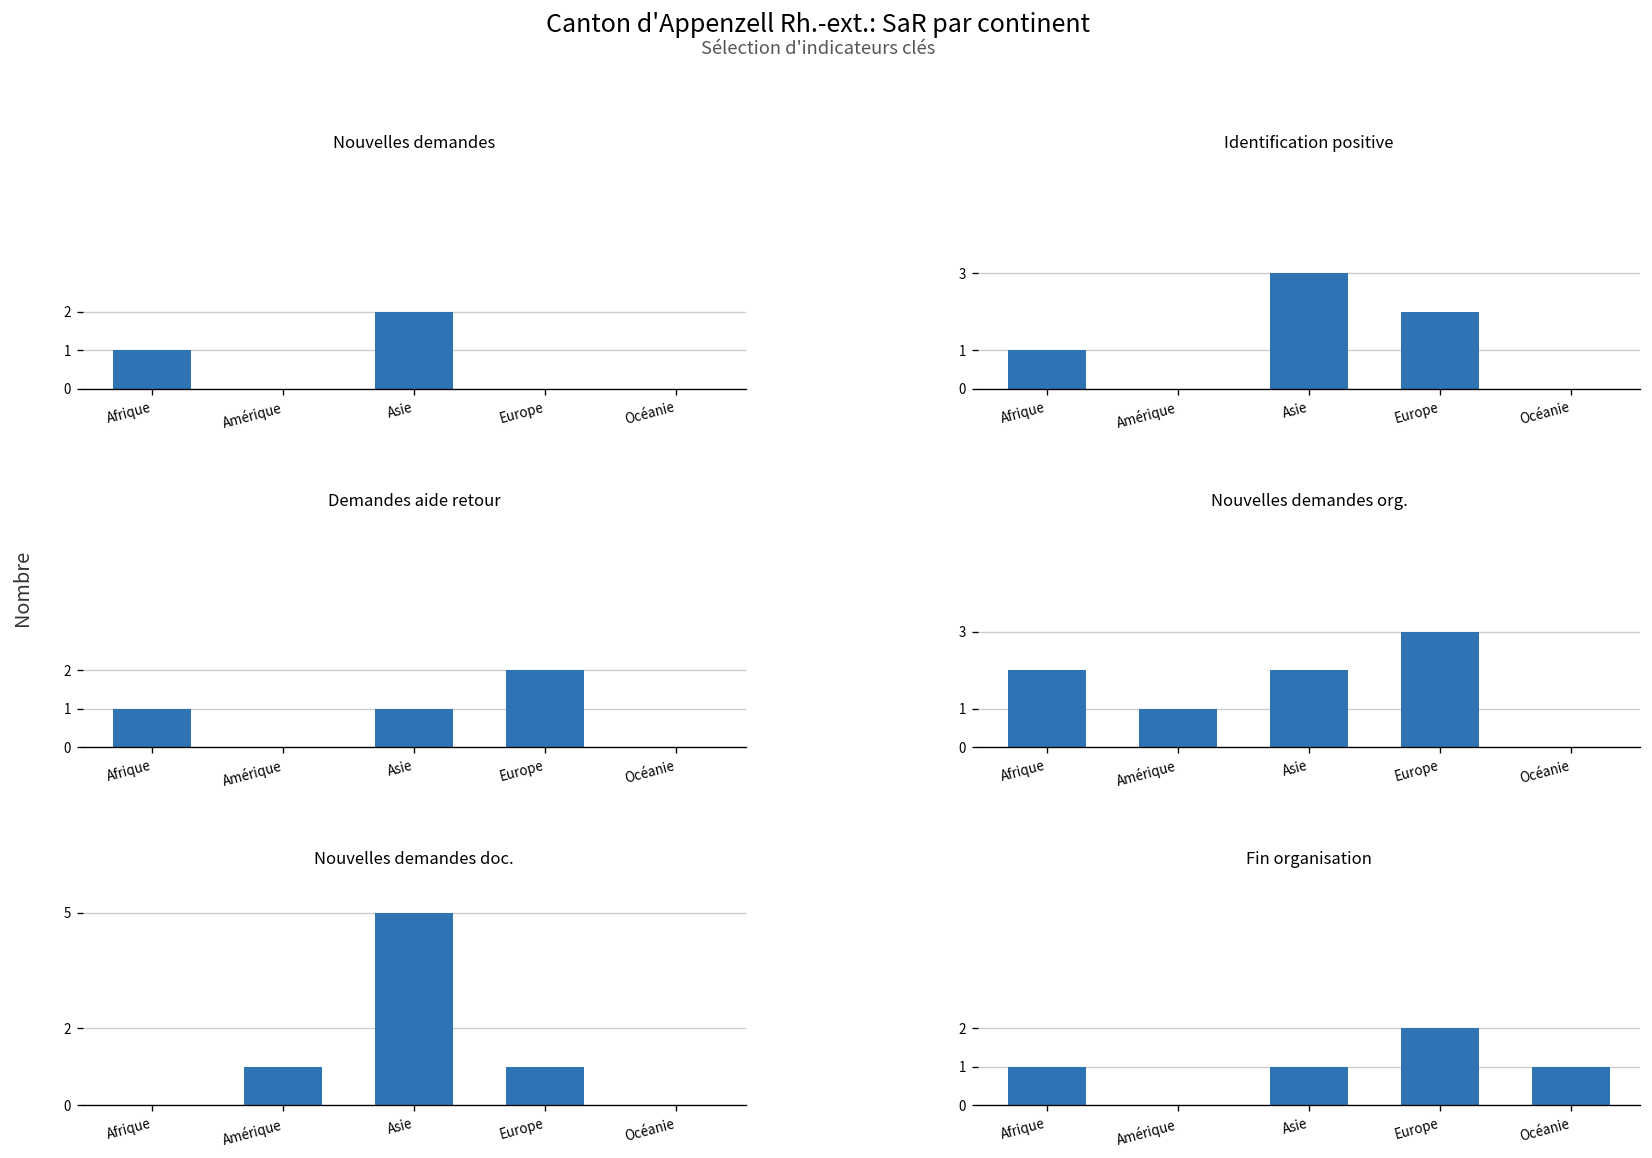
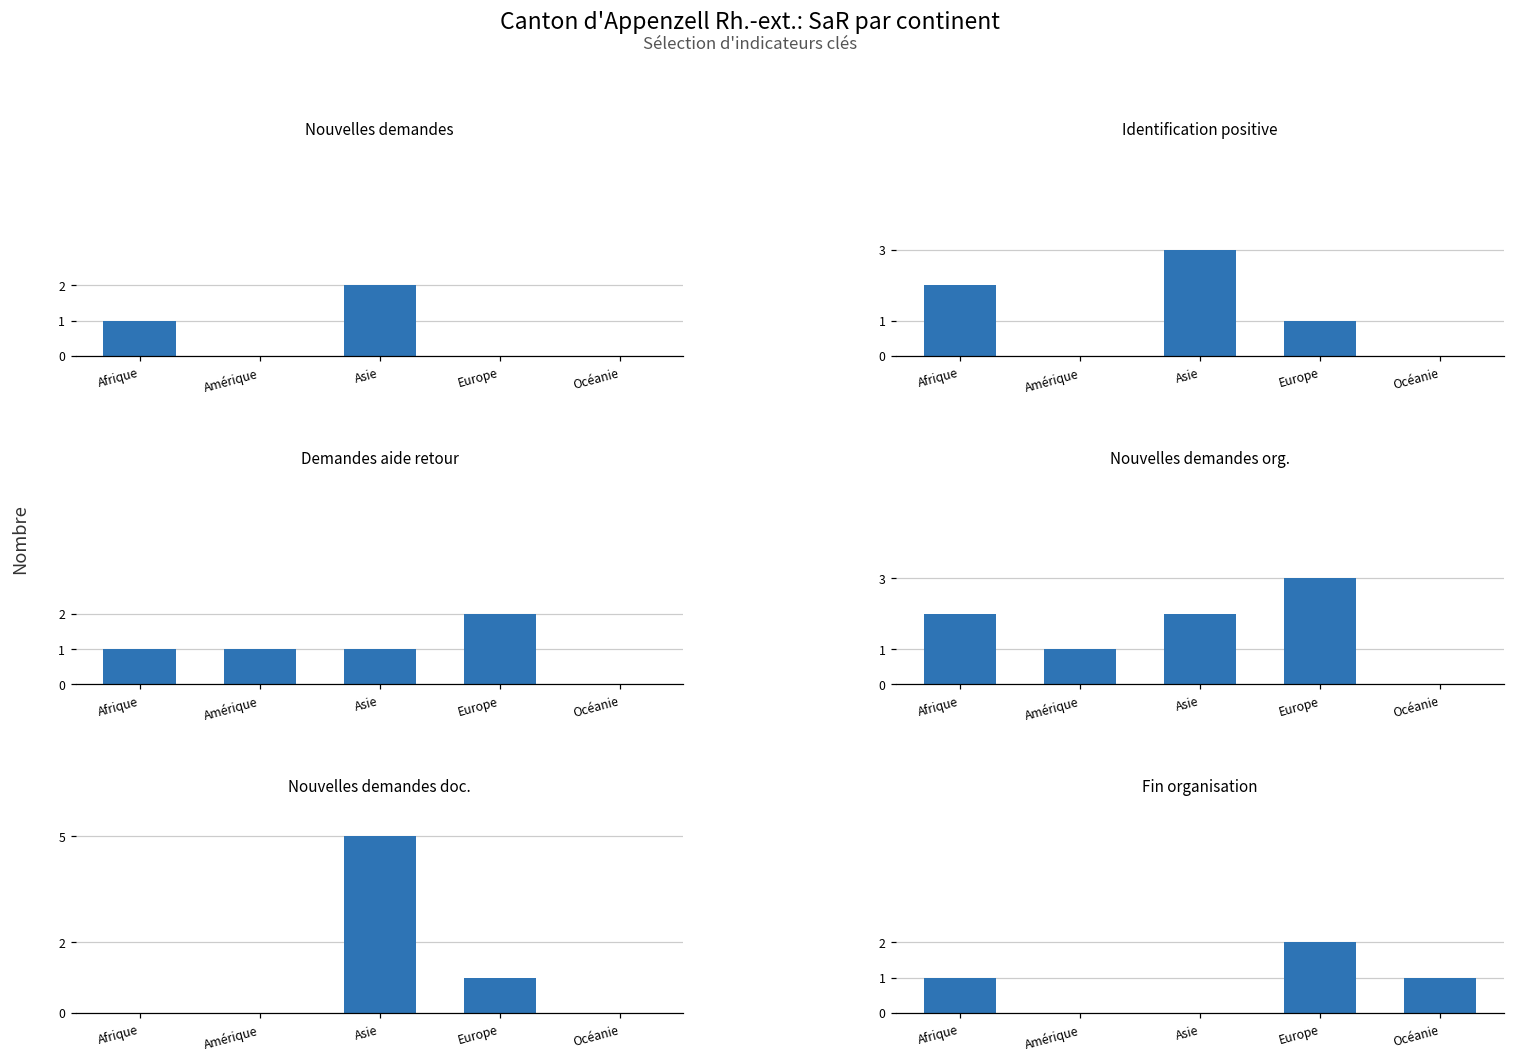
  {
    "Nouvelles demandes": {
      "Afrique": 1.0,
      "Amérique": 0.0,
      "Asie": 2.0,
      "Europe": 0.0,
      "Océanie": 0.0
    },
    "Identification positive": {
-     "Afrique": 1,
+     "Afrique": 2,
      "Amérique": 0,
      "Asie": 3,
-     "Europe": 2,
+     "Europe": 1,
      "Océanie": 0
    },
    "Demandes aide retour": {
      "Afrique": 1,
-     "Amérique": 0,
+     "Amérique": 1,
      "Asie": 1,
      "Europe": 2,
      "Océanie": 0
    },
    "Nouvelles demandes org.": {
      "Afrique": 2.0,
      "Amérique": 1.0,
      "Asie": 2.0,
      "Europe": 3.0,
      "Océanie": 0.0
    },
    "Nouvelles demandes doc.": {
      "Afrique": 0,
-     "Amérique": 1,
+     "Amérique": 0,
      "Asie": 5,
      "Europe": 1,
      "Océanie": 0
    },
    "Fin organisation": {
      "Afrique": 1,
      "Amérique": 0,
-     "Asie": 1,
+     "Asie": 0,
      "Europe": 2,
      "Océanie": 1
    }
  }
